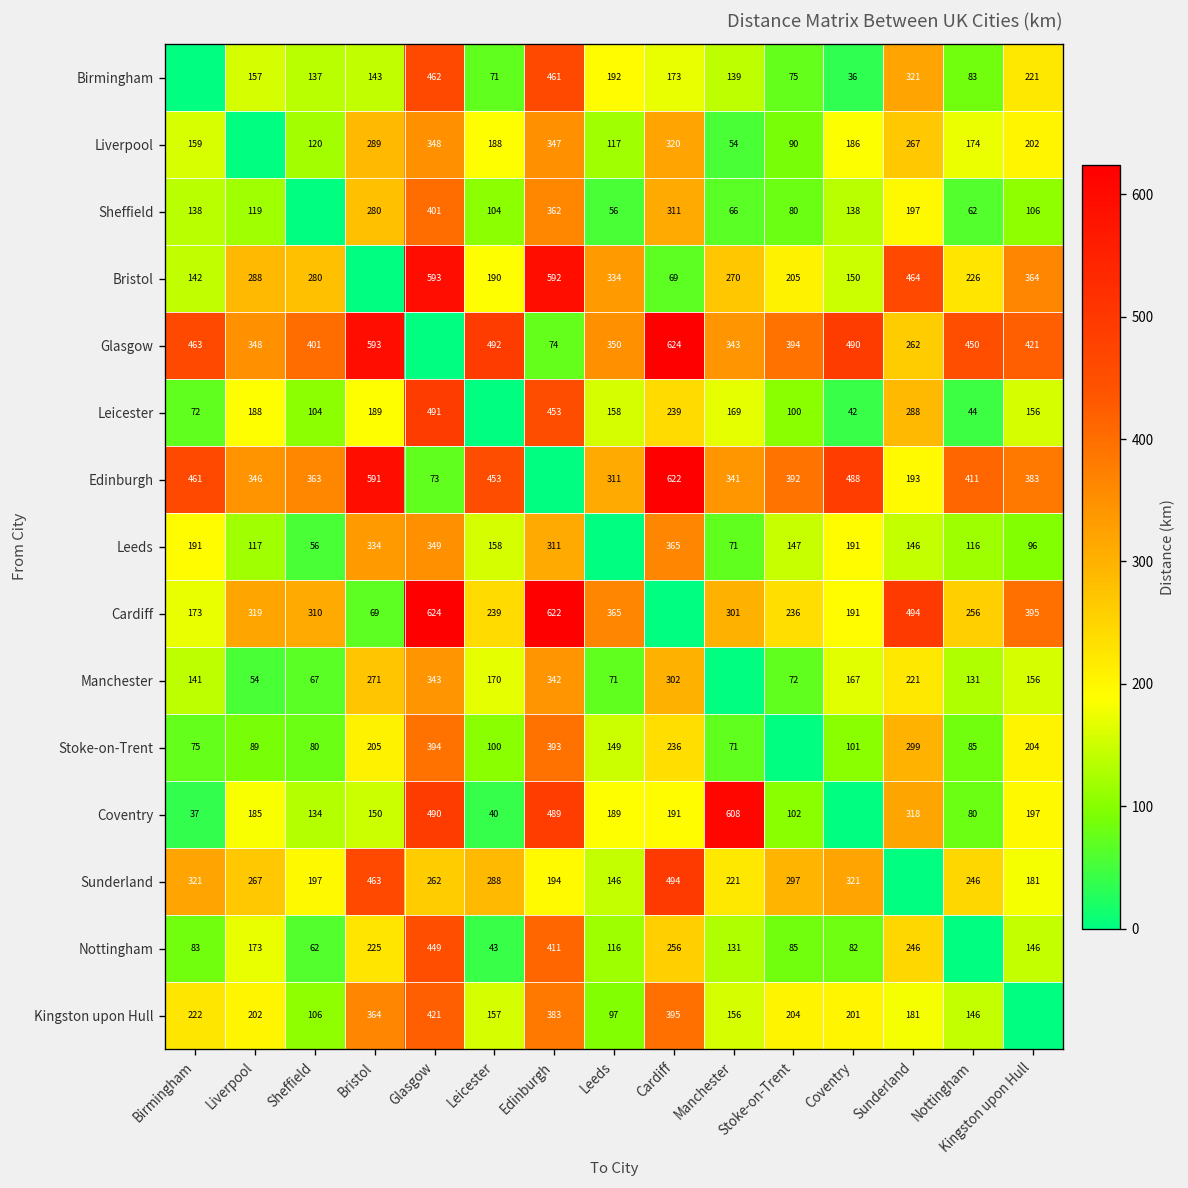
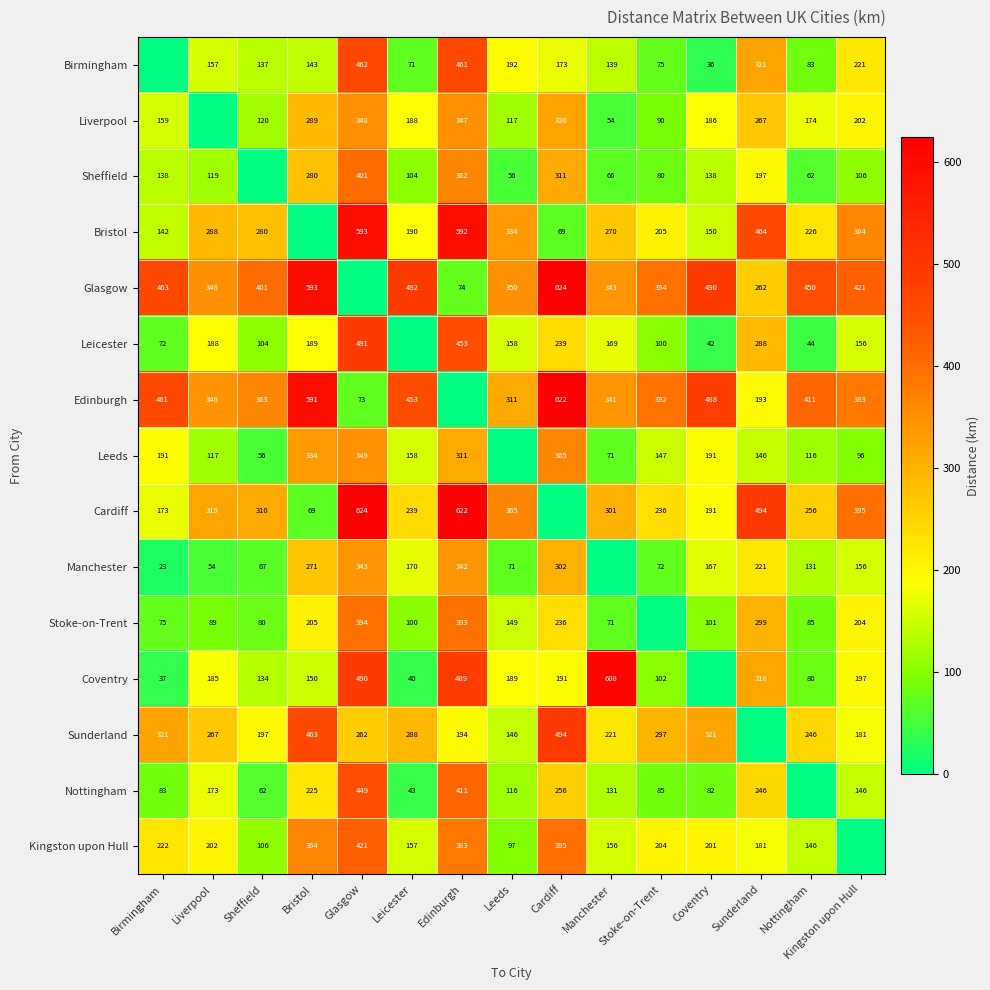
  {
    "Manchester": {
-     "Birmingham": 141,
+     "Birmingham": 23,
      "Liverpool": 54,
      "Sheffield": 67,
      "Bristol": 271,
      "Glasgow": 343,
      "Leicester": 170,
      "Edinburgh": 342,
      "Leeds": 71,
      "Cardiff": 302,
      "Stoke-on-Trent": 72,
      "Coventry": 167,
      "Sunderland": 221,
      "Nottingham": 131,
      "Kingston upon Hull": 156
    }
  }
